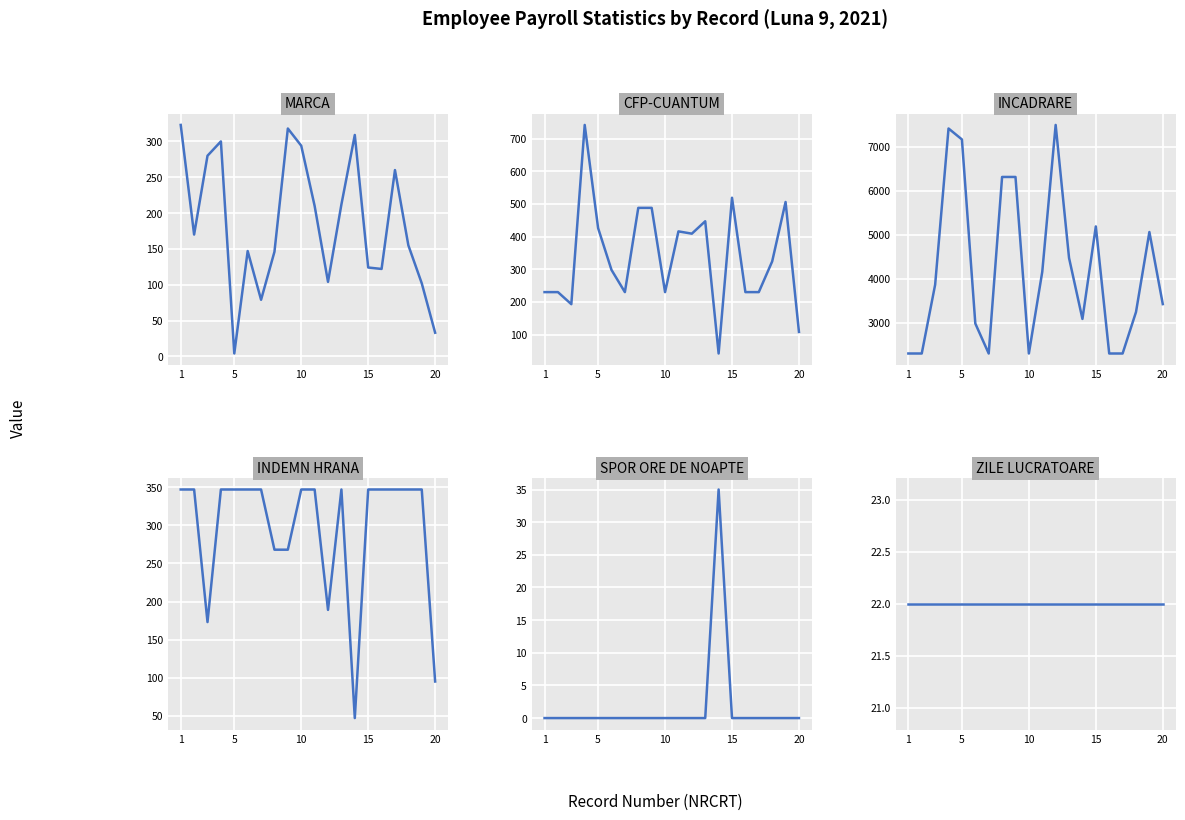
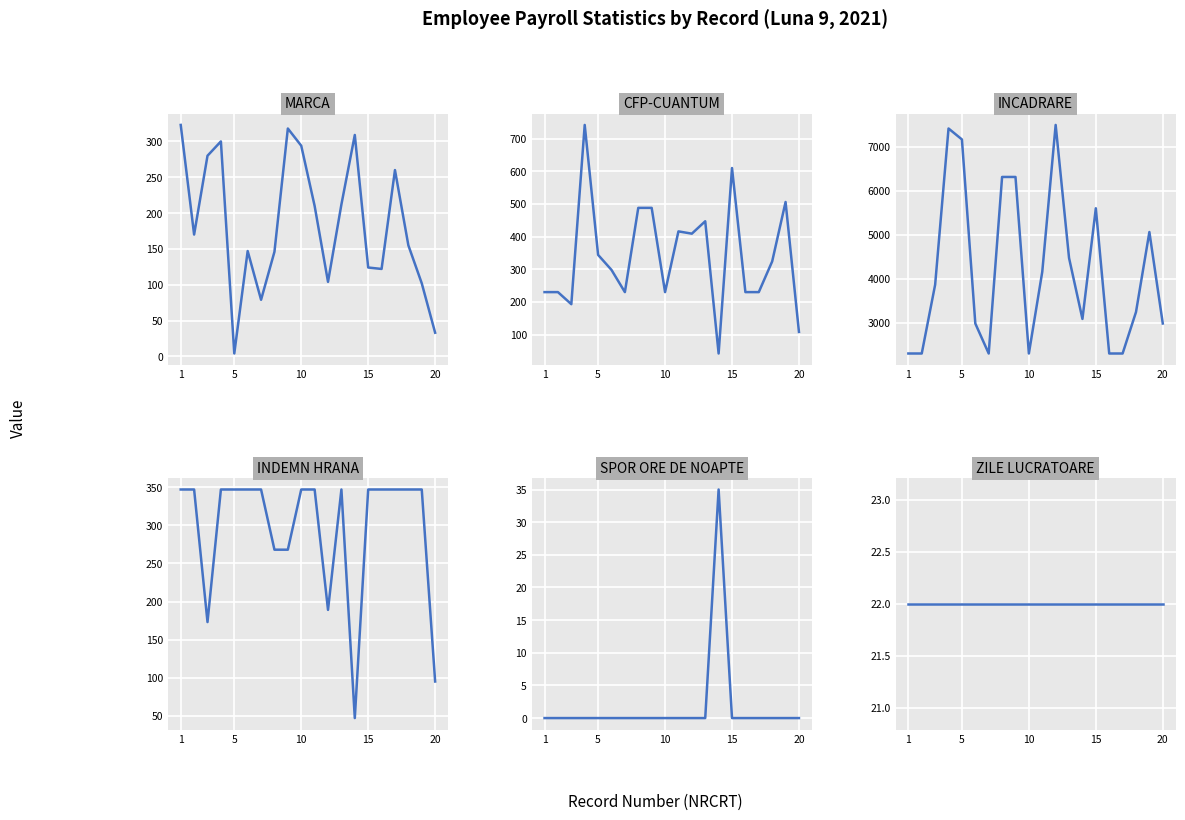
  {
    "MARCA": {
      "1": 320,
      "5": 0,
      "10": 290,
      "15": 120,
      "20": 30
    },
    "CFP-CUANTUM": {
      "1": 230,
-     "5": 430,
+     "5": 340,
      "10": 230,
-     "15": 520,
+     "15": 610,
      "20": 110
    },
    "INCADRARE": {
      "1": 2300,
      "5": 7200,
      "10": 2300,
-     "15": 5200,
-     "20": 3400
+     "15": 5600,
+     "20": 3000
    },
    "INDEMN HRANA": {
      "1": 350,
      "5": 350,
      "10": 350,
      "15": 350,
      "20": 100
    },
    "SPOR ORE DE NOAPTE": {
      "1": 0,
      "5": 0,
      "10": 0,
      "15": 0,
      "20": 0
    },
    "ZILE LUCRATOARE": {
      "1": 22.00,
      "5": 22.00,
      "10": 22.00,
      "15": 22.00,
      "20": 22.00
    }
  }
